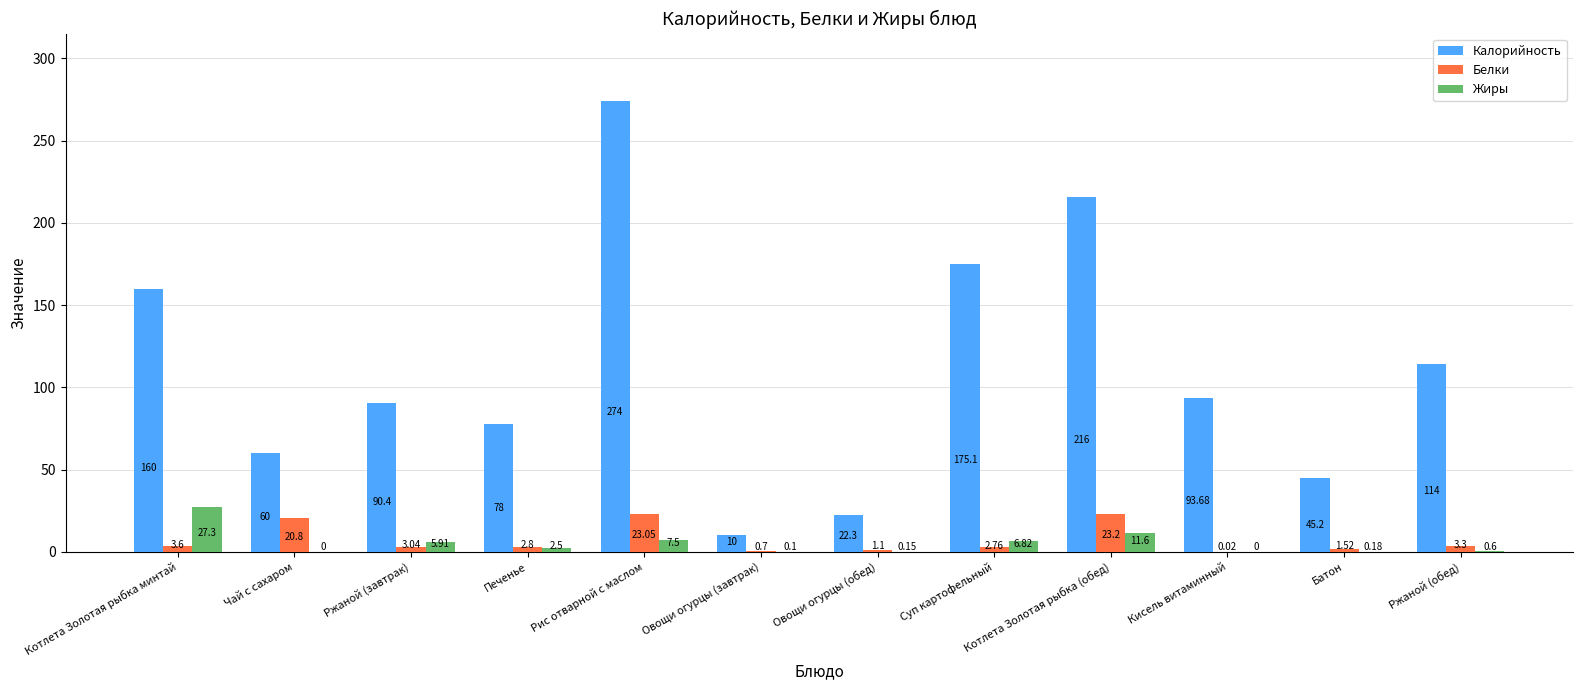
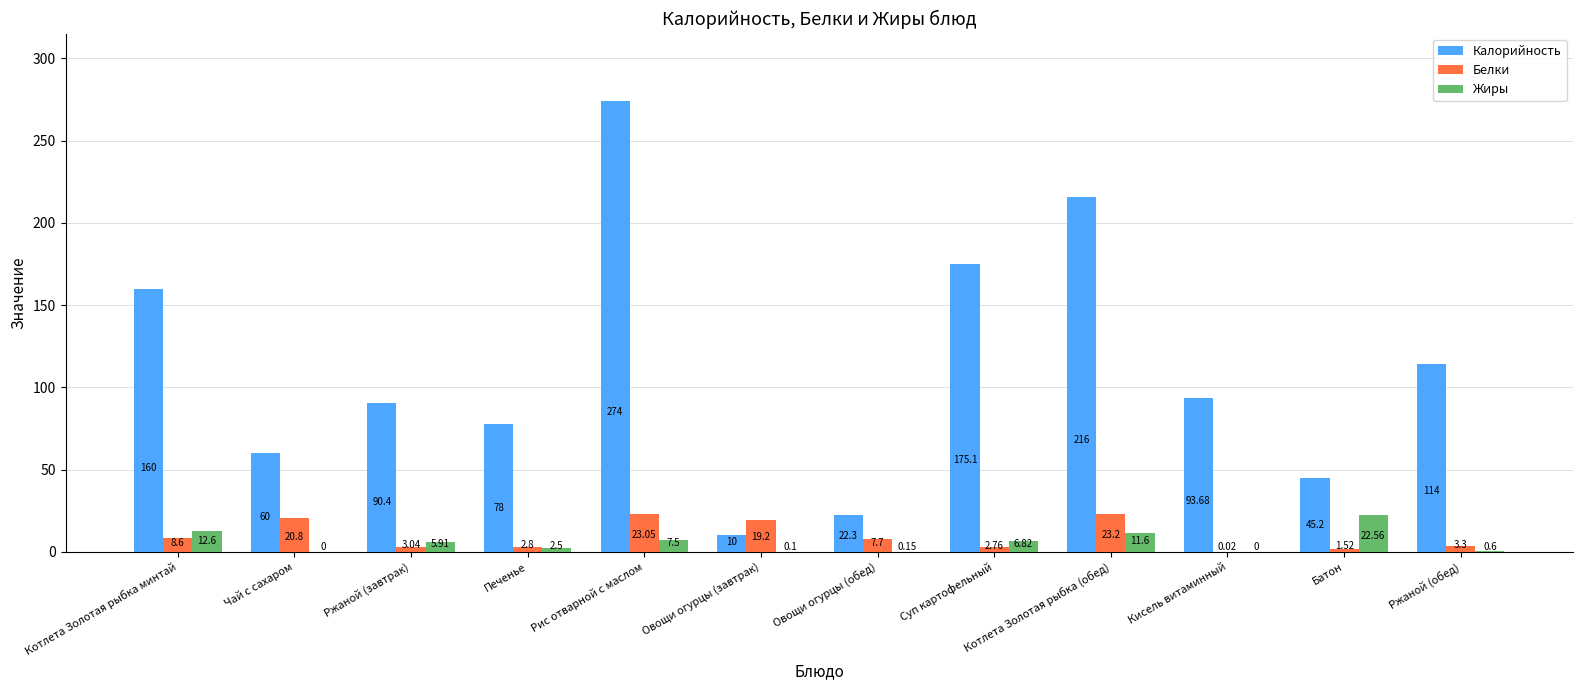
  {
    "Калорийность": {
      "Котлета Золотая рыбка минтай": 160,
      "Чай с сахаром": 60,
      "Ржаной (завтрак)": 90.4,
      "Печенье": 78,
      "Рис отварной с маслом": 274,
      "Овощи огурцы (завтрак)": 10,
      "Овощи огурцы (обед)": 22.3,
      "Суп картофельный": 175.1,
      "Котлета Золотая рыбка (обед)": 216,
      "Кисель витаминный": 93.68,
      "Батон": 45.2,
      "Ржаной (обед)": 114
    },
    "Белки": {
-     "Котлета Золотая рыбка минтай": 3.6,
+     "Котлета Золотая рыбка минтай": 8.6,
      "Чай с сахаром": 20.8,
      "Ржаной (завтрак)": 3.04,
      "Печенье": 2.8,
      "Рис отварной с маслом": 23.05,
-     "Овощи огурцы (завтрак)": 0.7,
-     "Овощи огурцы (обед)": 1.1,
+     "Овощи огурцы (завтрак)": 19.2,
+     "Овощи огурцы (обед)": 7.7,
      "Суп картофельный": 2.76,
      "Котлета Золотая рыбка (обед)": 23.2,
      "Кисель витаминный": 0.02,
      "Батон": 1.52,
      "Ржаной (обед)": 3.3
    },
    "Жиры": {
-     "Котлета Золотая рыбка минтай": 27.3,
+     "Котлета Золотая рыбка минтай": 12.6,
      "Чай с сахаром": 0,
      "Ржаной (завтрак)": 5.91,
      "Печенье": 2.5,
      "Рис отварной с маслом": 7.5,
      "Овощи огурцы (завтрак)": 0.1,
      "Овощи огурцы (обед)": 0.15,
      "Суп картофельный": 6.82,
      "Котлета Золотая рыбка (обед)": 11.6,
      "Кисель витаминный": 0,
-     "Батон": 0.18,
+     "Батон": 22.56,
      "Ржаной (обед)": 0.6
    }
  }
